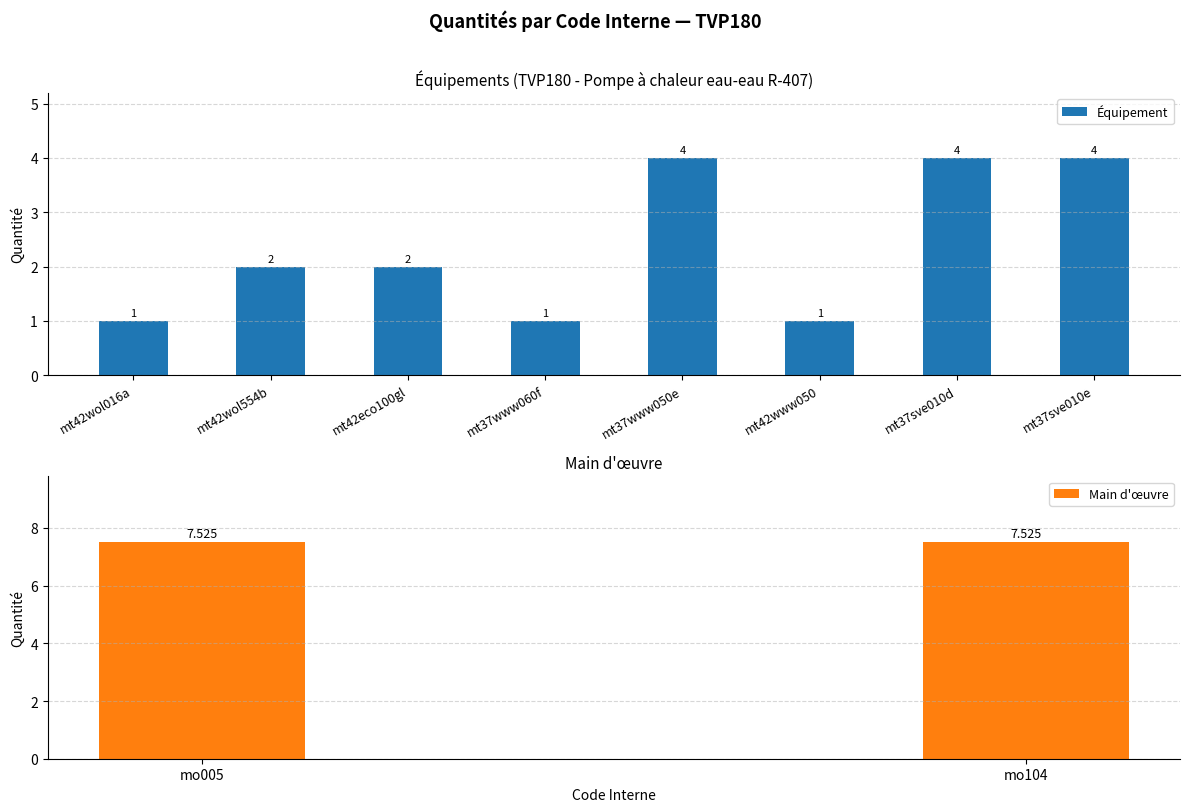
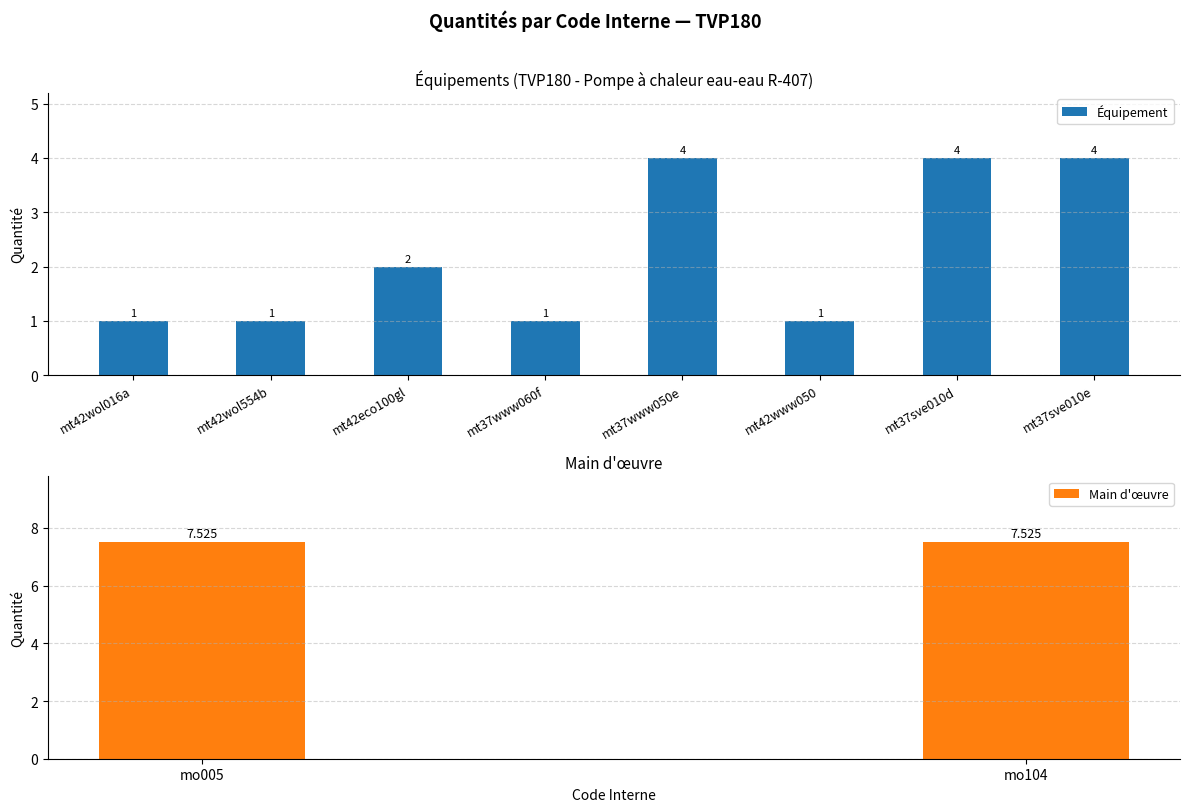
  {
    "Équipements (TVP180 - Pompe à chaleur eau-eau R-407)": {
      "mt42wol016a": 1,
-     "mt42wol554b": 2,
+     "mt42wol554b": 1,
      "mt42eco100gl": 2,
      "mt37www060f": 1,
      "mt37www050e": 4,
      "mt42www050": 1,
      "mt37sve010d": 4,
      "mt37sve010e": 4
    },
    "Main d'œuvre": {
      "mo005": 7.525,
      "mo104": 7.525
    }
  }
